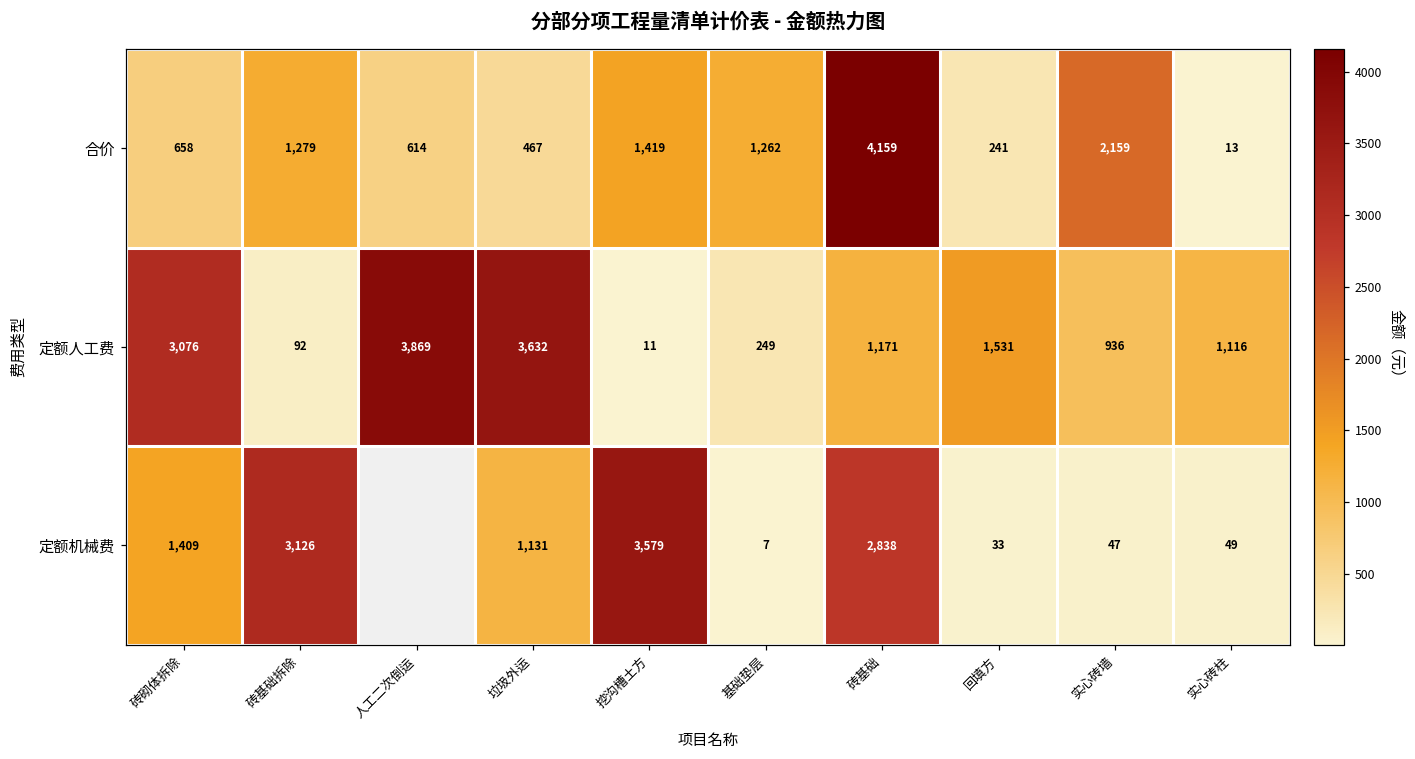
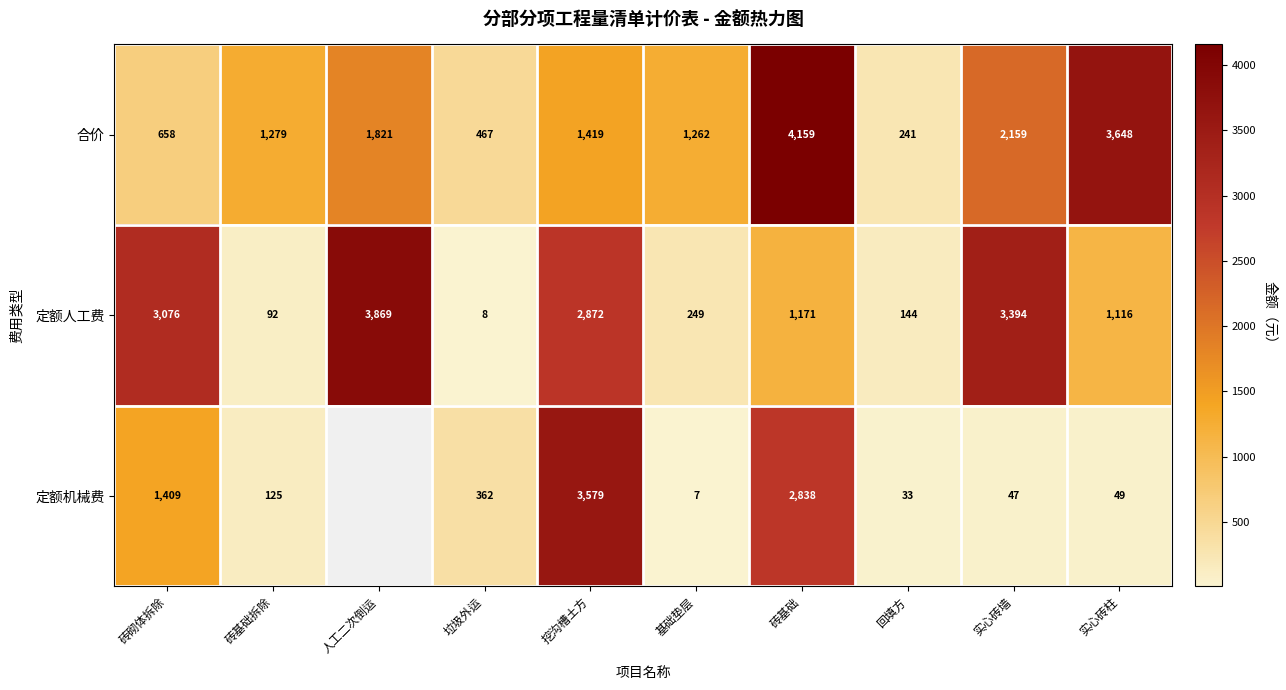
  {
    "合价": {
      "砖砌体拆除": "658",
      "砖基础拆除": "1,279",
-     "人工二次倒运": "614",
+     "人工二次倒运": "1,821",
      "垃圾外运": "467",
      "挖沟槽土方": "1,419",
      "基础垫层": "1,262",
      "砖基础": "4,159",
      "回填方": "241",
      "实心砖墙": "2,159",
-     "实心砖柱": "13"
+     "实心砖柱": "3,648"
    },
    "定额人工费": {
      "砖砌体拆除": "3,076",
      "砖基础拆除": "92",
      "人工二次倒运": "3,869",
-     "垃圾外运": "3,632",
-     "挖沟槽土方": "11",
+     "垃圾外运": "8",
+     "挖沟槽土方": "2,872",
      "基础垫层": "249",
      "砖基础": "1,171",
-     "回填方": "1,531",
-     "实心砖墙": "936",
+     "回填方": "144",
+     "实心砖墙": "3,394",
      "实心砖柱": "1,116"
    },
    "定额机械费": {
      "砖砌体拆除": "1,409",
-     "砖基础拆除": "3,126",
-     "垃圾外运": "1,131",
+     "砖基础拆除": "125",
+     "垃圾外运": "362",
      "挖沟槽土方": "3,579",
      "基础垫层": "7",
      "砖基础": "2,838",
      "回填方": "33",
      "实心砖墙": "47",
      "实心砖柱": "49"
    }
  }
